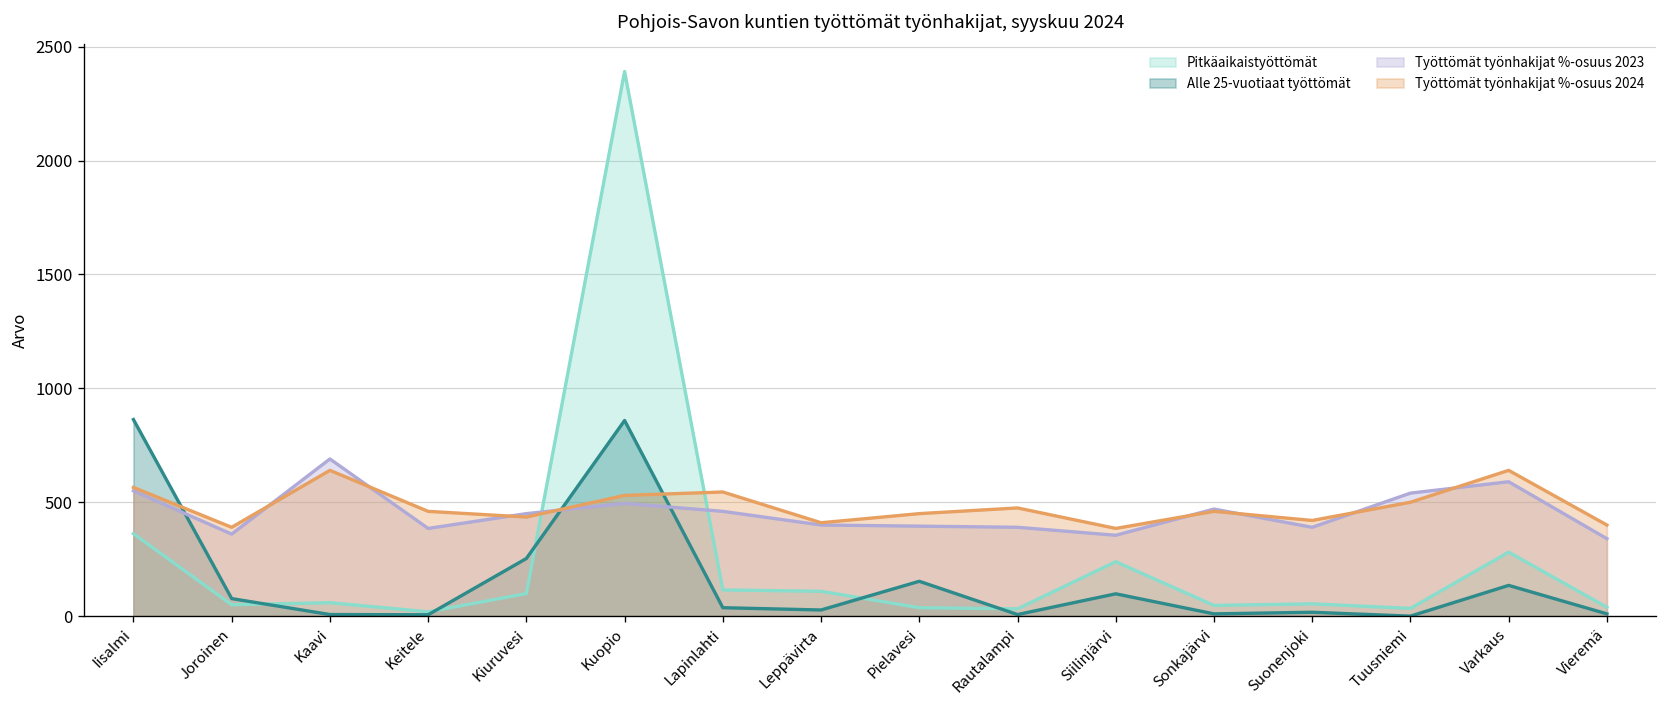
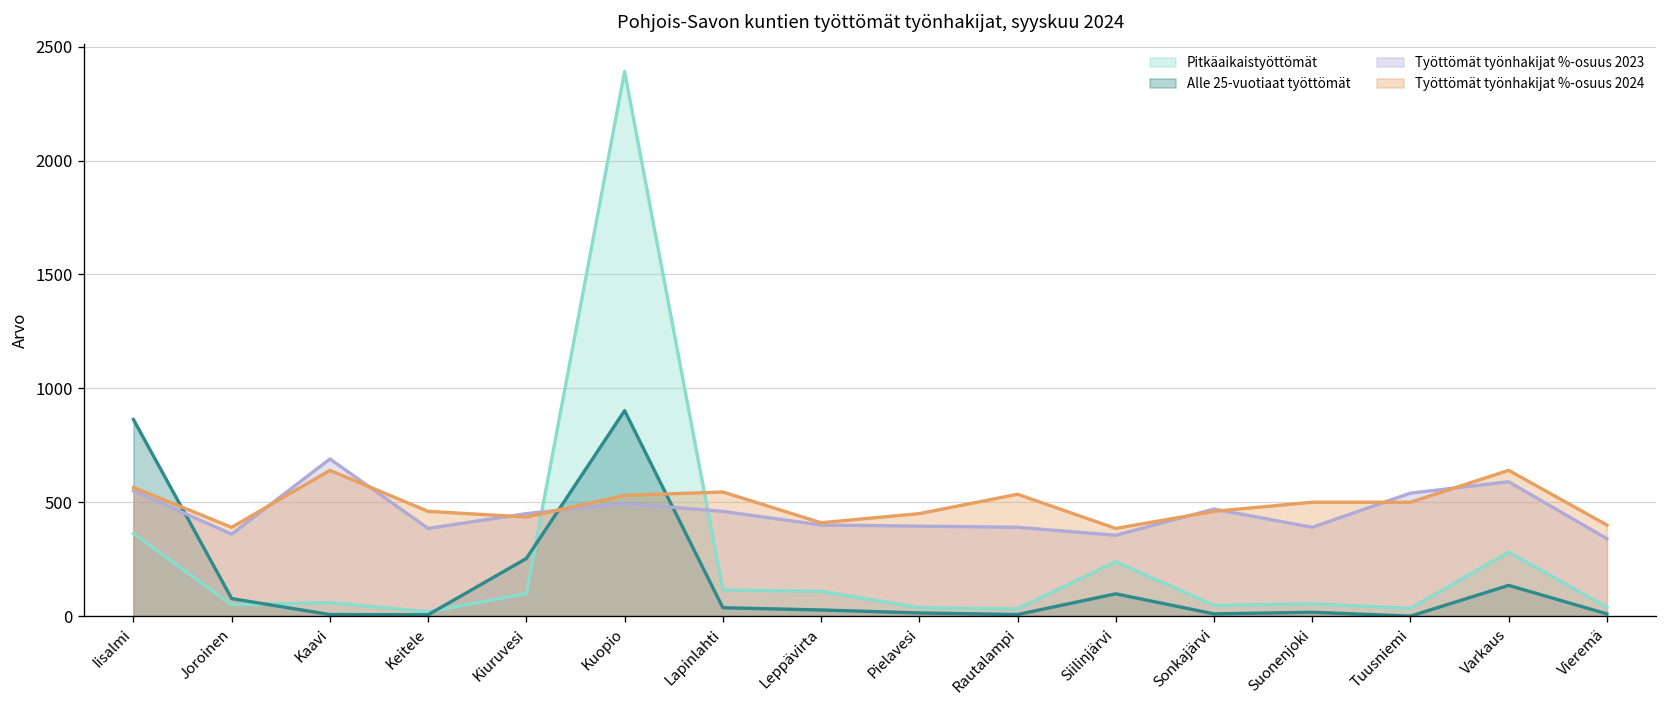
  {
    "Alle 25-vuotiaat työttömät": {
      "Iisalmi": 860,
      "Joroinen": 80,
      "Kaavi": 10,
      "Kiuruvesi": 250,
-     "Kuopio": 860,
+     "Kuopio": 900,
      "Lapinlahti": 40,
      "Leppävirta": 30,
-     "Pielavesi": 150,
+     "Pielavesi": 10,
      "Rautalampi": 10,
      "Siilinjärvi": 100,
      "Sonkajärvi": 10,
      "Suonenjoki": 20,
      "Tuusniemi": 0,
      "Varkaus": 140,
      "Vieremä": 10
    },
    "Työttömät työnhakijat %-osuus 2024": {
      "Iisalmi": 570,
      "Joroinen": 390,
      "Kaavi": 640,
      "Keitele": 460,
      "Kiuruvesi": 430,
      "Kuopio": 530,
      "Lapinlahti": 550,
      "Pielavesi": 450,
-     "Rautalampi": 480,
+     "Rautalampi": 540,
      "Siilinjärvi": 390,
-     "Suonenjoki": 420,
+     "Suonenjoki": 500,
      "Tuusniemi": 500,
      "Varkaus": 640,
      "Vieremä": 400
    }
  }
